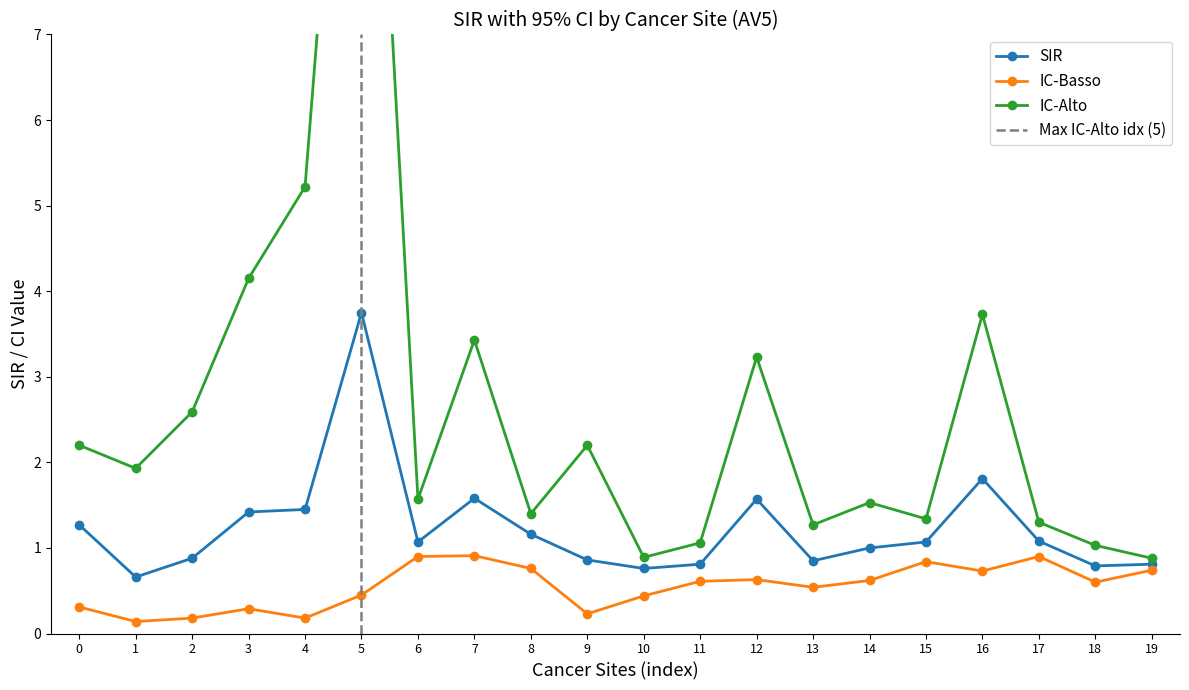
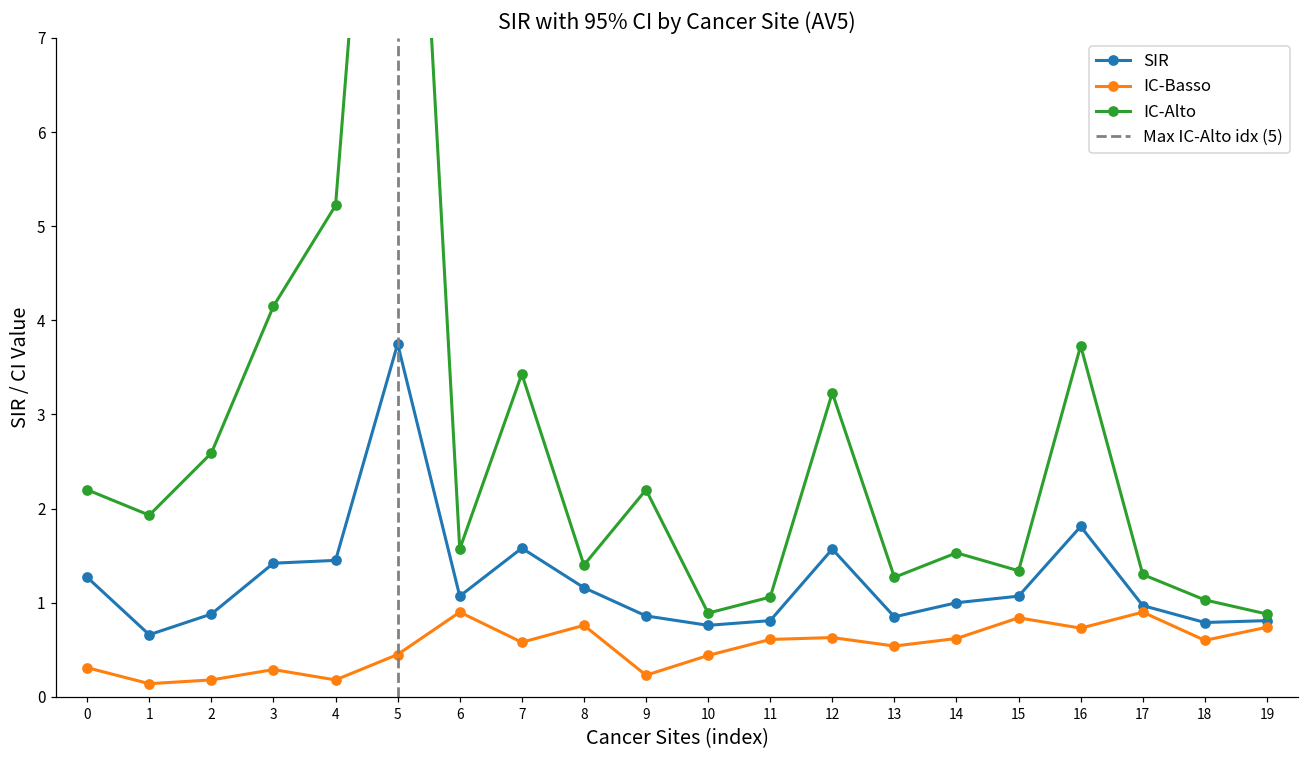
  {
    "SIR": {
      "0": 1.3,
      "1": 0.7,
      "2": 0.9,
      "3": 1.4,
      "4": 1.5,
      "5": 3.8,
      "6": 1.1,
      "7": 1.6,
      "8": 1.2,
      "9": 0.9,
      "10": 0.8,
      "11": 0.8,
      "12": 1.6,
      "13": 0.9,
      "14": 1.0,
      "15": 1.1,
      "16": 1.8,
-     "17": 1.1,
+     "17": 1.0,
      "18": 0.8,
      "19": 0.8
    },
    "IC-Basso": {
      "0": 0.3,
      "1": 0.1,
      "2": 0.2,
      "3": 0.3,
      "4": 0.2,
      "5": 0.5,
      "6": 0.9,
-     "7": 0.9,
+     "7": 0.6,
      "8": 0.8,
      "9": 0.2,
      "10": 0.4,
      "11": 0.6,
      "12": 0.6,
      "13": 0.5,
      "14": 0.6,
      "15": 0.8,
      "16": 0.7,
      "17": 0.9,
      "18": 0.6,
      "19": 0.7
    },
    "IC-Alto": {
      "0": 2.2,
      "1": 1.9,
      "2": 2.6,
      "3": 4.2,
      "4": 5.2,
      "6": 1.6,
      "7": 3.4,
      "8": 1.4,
      "9": 2.2,
      "10": 0.9,
      "11": 1.1,
      "12": 3.2,
      "13": 1.3,
      "14": 1.5,
      "15": 1.3,
      "16": 3.7,
      "17": 1.3,
      "18": 1.0,
      "19": 0.9
    }
  }
